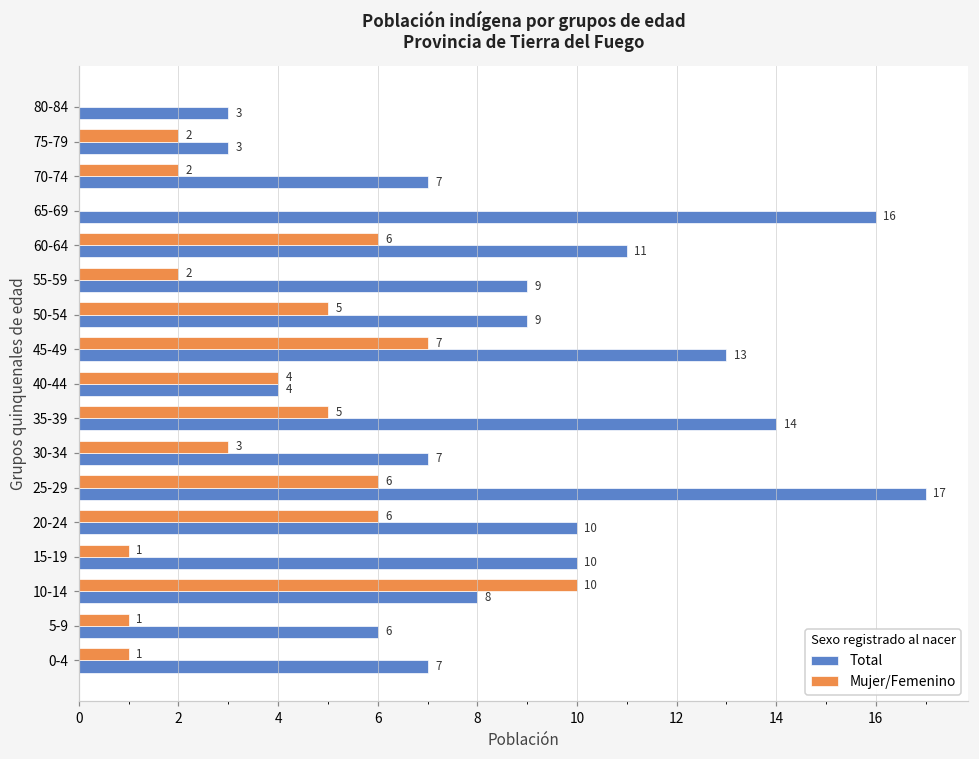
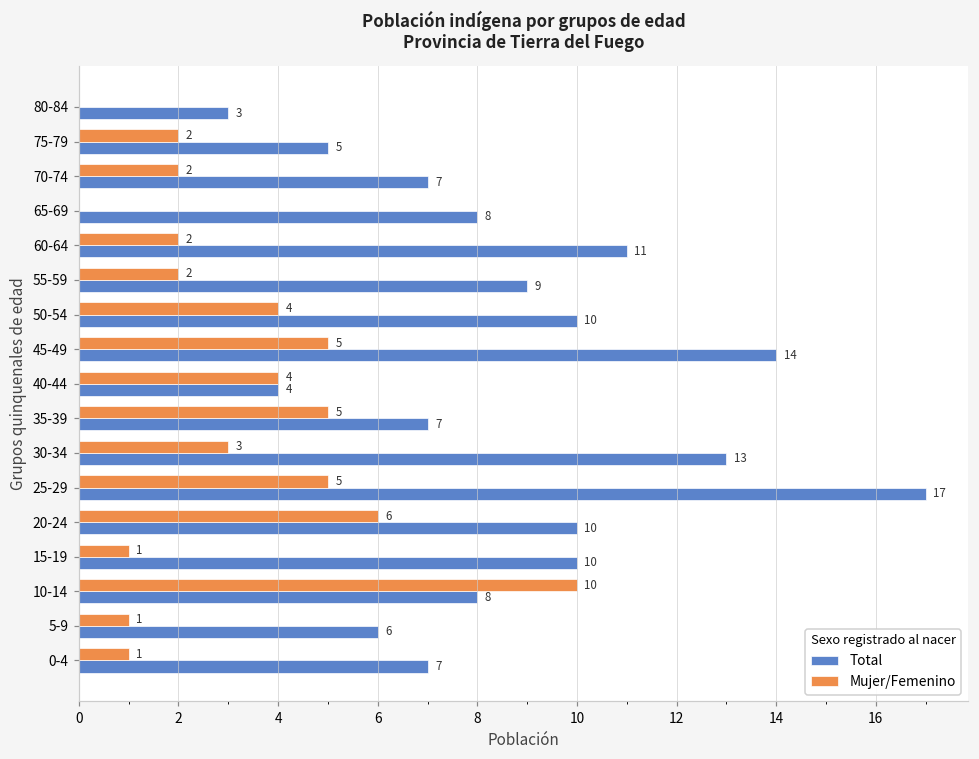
  {
    "Total": {
      "80-84": 3,
-     "75-79": 3,
+     "75-79": 5,
      "70-74": 7,
-     "65-69": 16,
+     "65-69": 8,
      "60-64": 11,
      "55-59": 9,
-     "50-54": 9,
-     "45-49": 13,
+     "50-54": 10,
+     "45-49": 14,
      "40-44": 4,
-     "35-39": 14,
-     "30-34": 7,
+     "35-39": 7,
+     "30-34": 13,
      "25-29": 17,
      "20-24": 10,
      "15-19": 10,
      "10-14": 8,
      "5-9": 6,
      "0-4": 7
    },
    "Mujer/Femenino": {
      "75-79": 2,
      "70-74": 2,
-     "60-64": 6,
+     "60-64": 2,
      "55-59": 2,
-     "50-54": 5,
-     "45-49": 7,
+     "50-54": 4,
+     "45-49": 5,
      "40-44": 4,
      "35-39": 5,
      "30-34": 3,
-     "25-29": 6,
+     "25-29": 5,
      "20-24": 6,
      "15-19": 1,
      "10-14": 10,
      "5-9": 1,
      "0-4": 1
    }
  }
